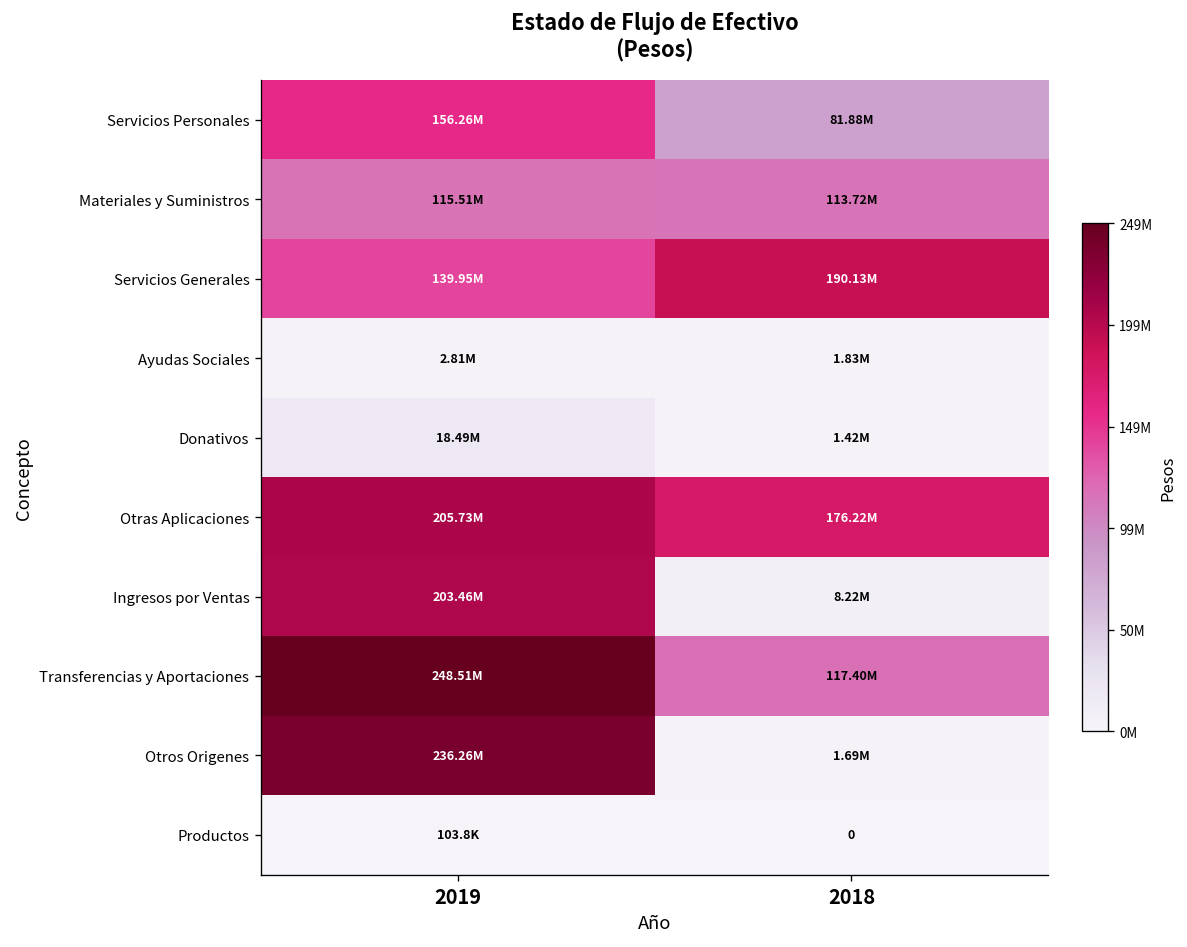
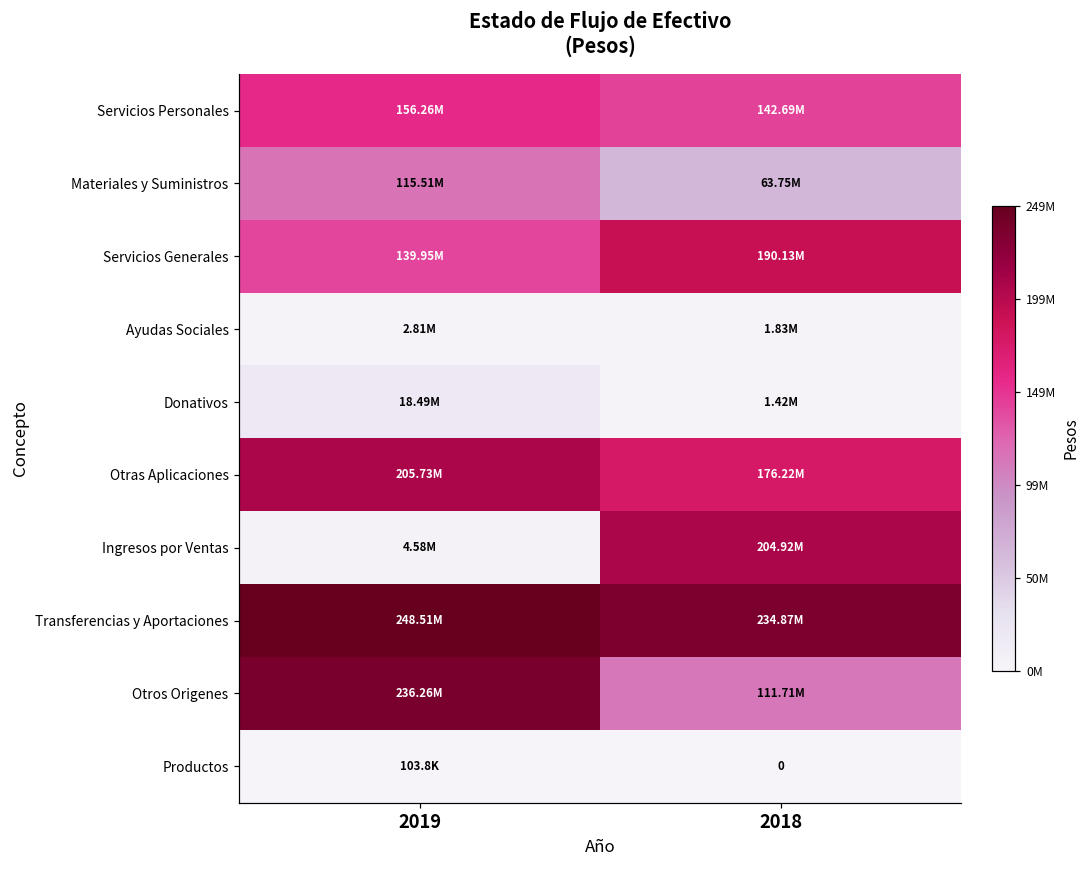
  {
    "Servicios Personales": {
      "2019": "156.26M",
-     "2018": "81.88M"
+     "2018": "142.69M"
    },
    "Materiales y Suministros": {
      "2019": "115.51M",
-     "2018": "113.72M"
+     "2018": "63.75M"
    },
    "Servicios Generales": {
      "2019": "139.95M",
      "2018": "190.13M"
    },
    "Ayudas Sociales": {
      "2019": "2.81M",
      "2018": "1.83M"
    },
    "Donativos": {
      "2019": "18.49M",
      "2018": "1.42M"
    },
    "Otras Aplicaciones": {
      "2019": "205.73M",
      "2018": "176.22M"
    },
    "Ingresos por Ventas": {
-     "2019": "203.46M",
-     "2018": "8.22M"
+     "2019": "4.58M",
+     "2018": "204.92M"
    },
    "Transferencias y Aportaciones": {
      "2019": "248.51M",
-     "2018": "117.40M"
+     "2018": "234.87M"
    },
    "Otros Origenes": {
      "2019": "236.26M",
-     "2018": "1.69M"
+     "2018": "111.71M"
    },
    "Productos": {
      "2019": "103.8K",
      "2018": "0"
    }
  }
